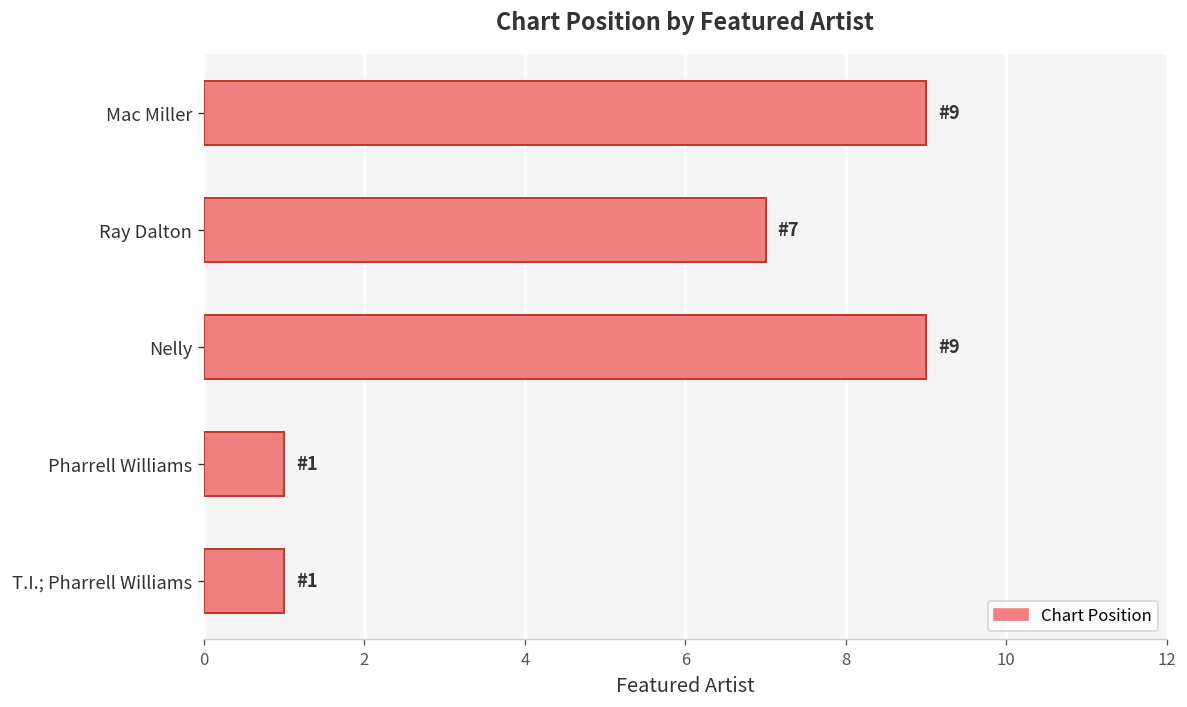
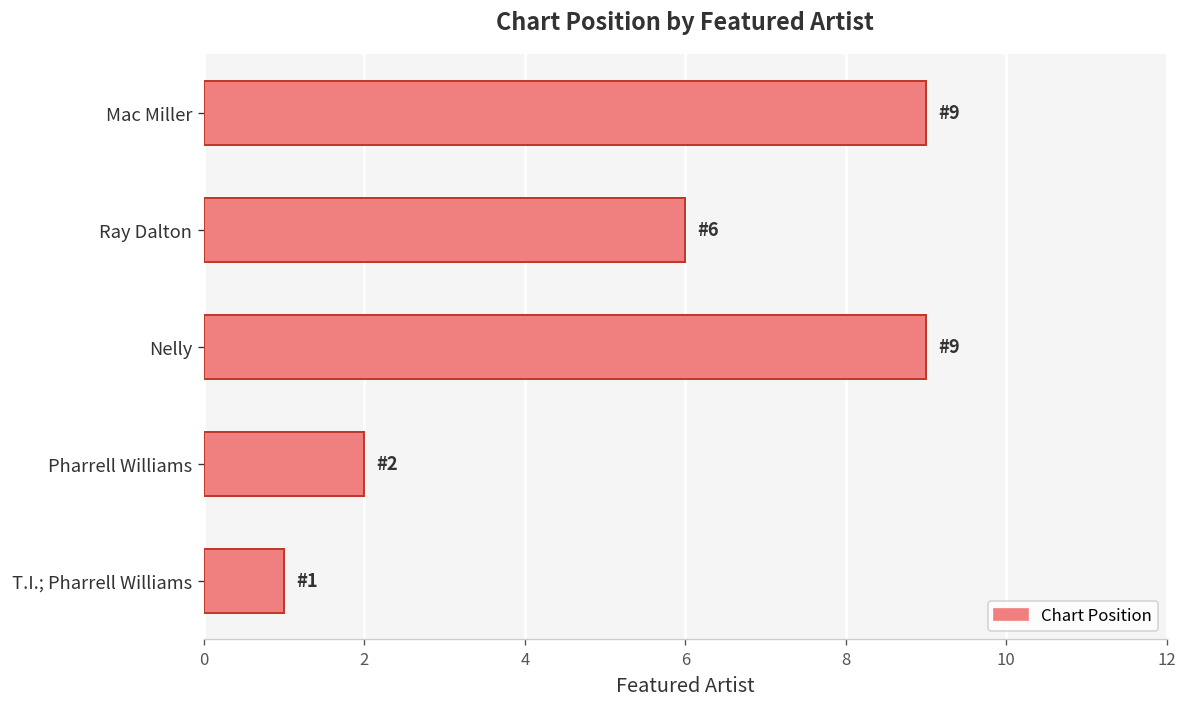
  {
    "Mac Miller": 9,
-   "Ray Dalton": 7,
+   "Ray Dalton": 6,
    "Nelly": 9,
-   "Pharrell Williams": 1,
+   "Pharrell Williams": 2,
    "T.I.; Pharrell Williams": 1
  }
